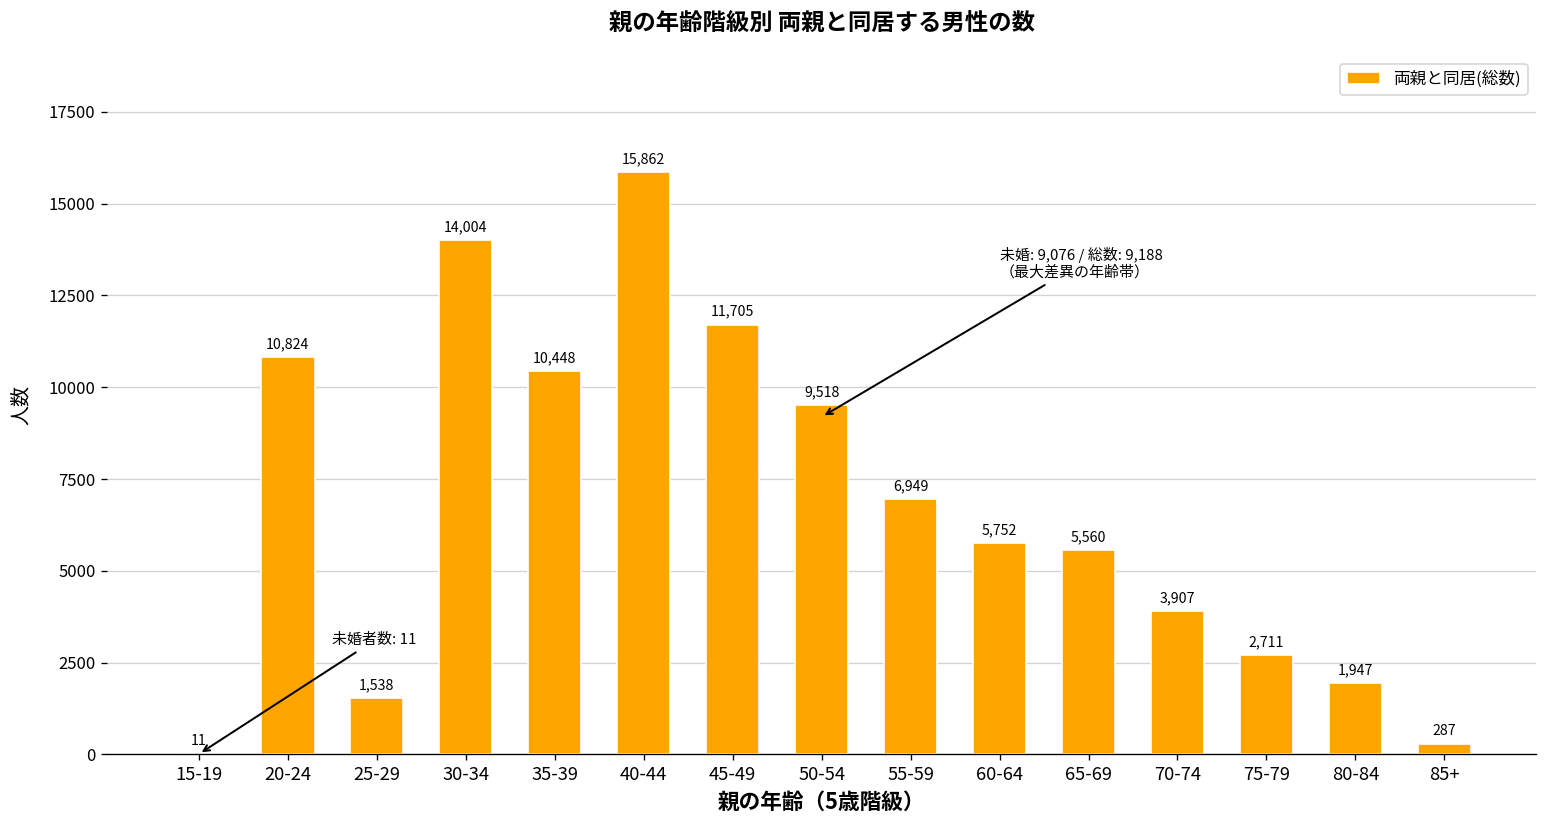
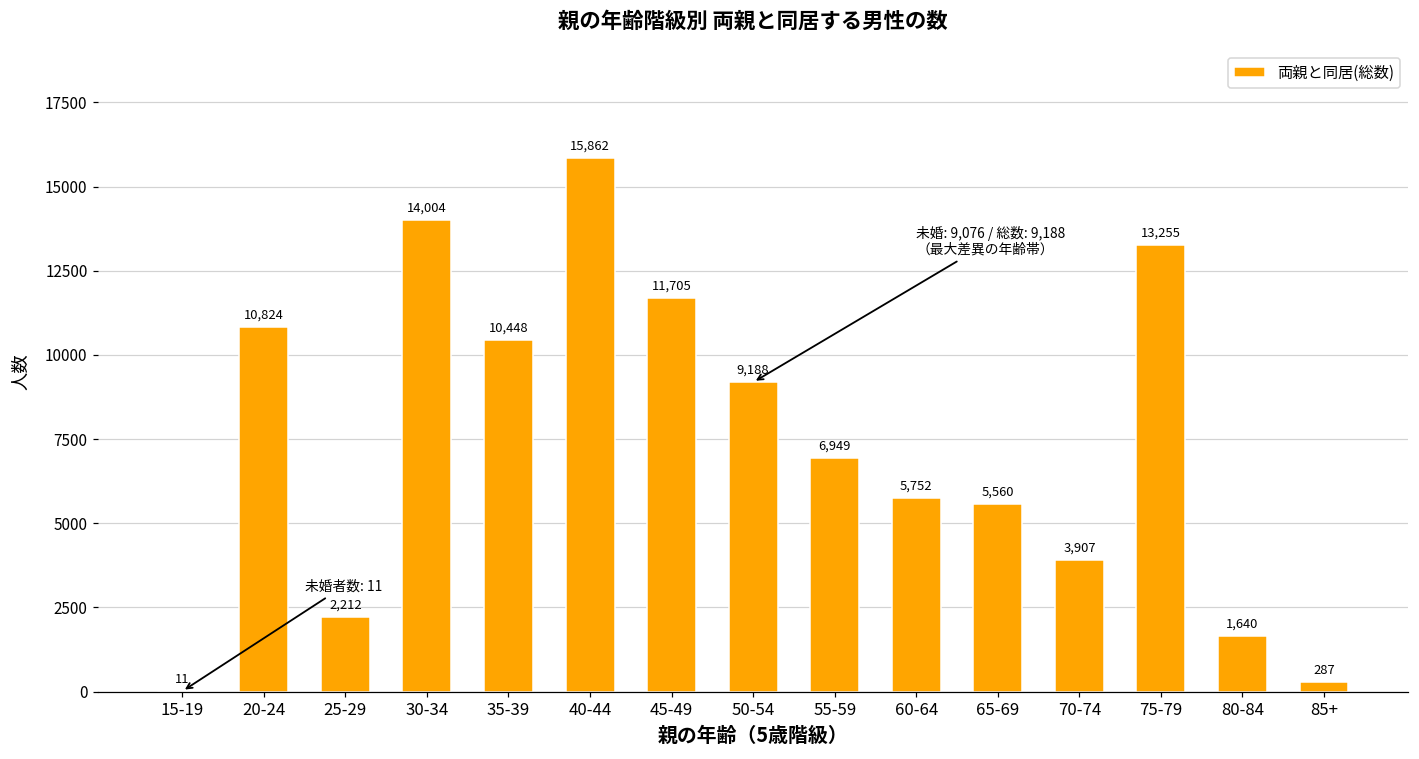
  {
    "15-19": "11",
    "20-24": "10,824",
-   "25-29": "1,538",
+   "25-29": "2,212",
    "30-34": "14,004",
    "35-39": "10,448",
    "40-44": "15,862",
    "45-49": "11,705",
-   "50-54": "9,518",
+   "50-54": "9,188",
    "55-59": "6,949",
    "60-64": "5,752",
    "65-69": "5,560",
    "70-74": "3,907",
-   "75-79": "2,711",
-   "80-84": "1,947",
+   "75-79": "13,255",
+   "80-84": "1,640",
    "85+": "287"
  }
